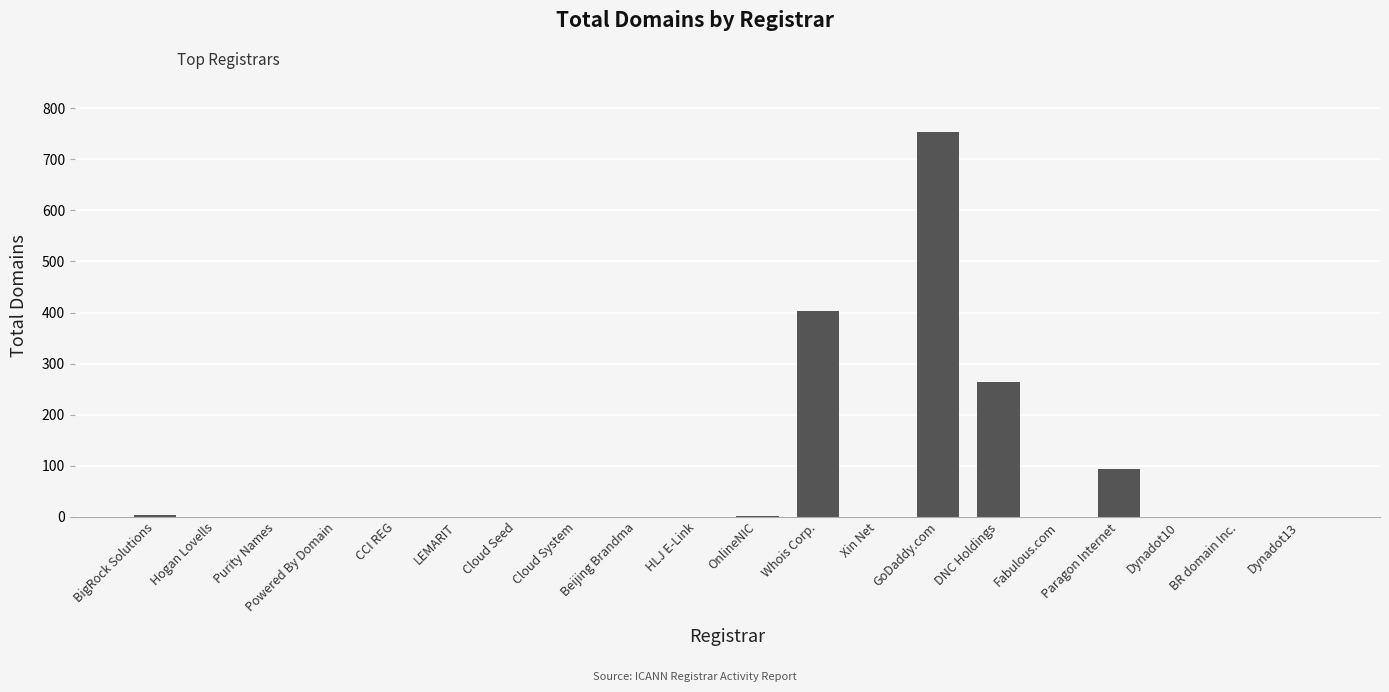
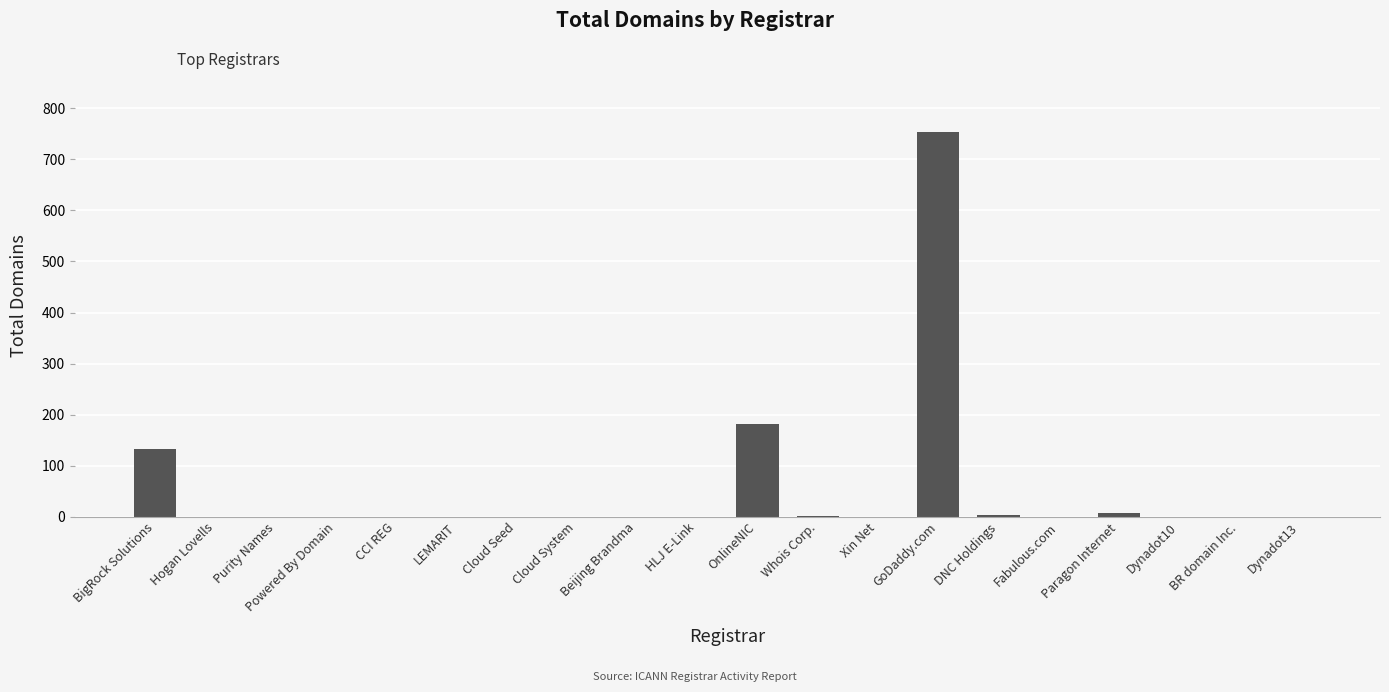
  {
-   "BigRock Solutions": 0,
+   "BigRock Solutions": 130,
    "Hogan Lovells": 0,
    "Purity Names": 0,
    "Powered By Domain": 0,
    "CCI REG": 0,
    "LEMARIT": 0,
    "Cloud Seed": 0,
    "Cloud System": 0,
    "Beijing Brandma": 0,
    "HLJ E-Link": 0,
-   "OnlineNIC": 0,
-   "Whois Corp.": 400,
+   "OnlineNIC": 180,
+   "Whois Corp.": 0,
    "Xin Net": 0,
    "GoDaddy.com": 750,
-   "DNC Holdings": 260,
+   "DNC Holdings": 0,
    "Fabulous.com": 0,
-   "Paragon Internet": 90,
+   "Paragon Internet": 10,
    "Dynadot10": 0,
    "BR domain Inc.": 0,
    "Dynadot13": 0
  }
